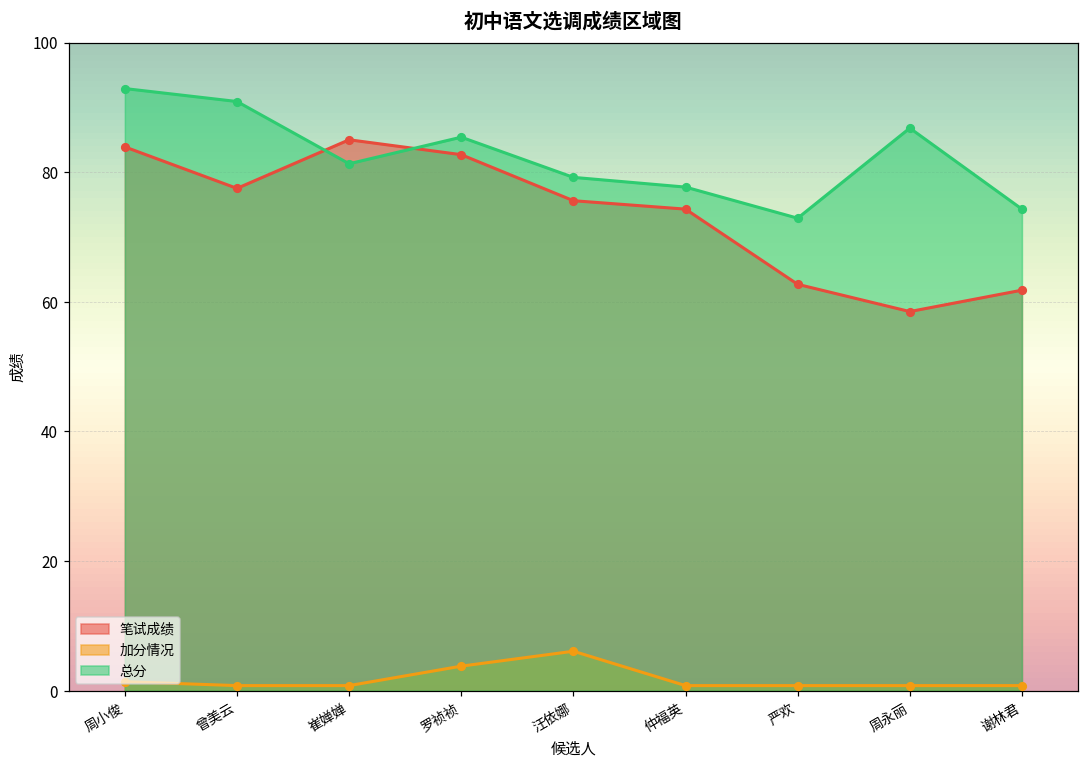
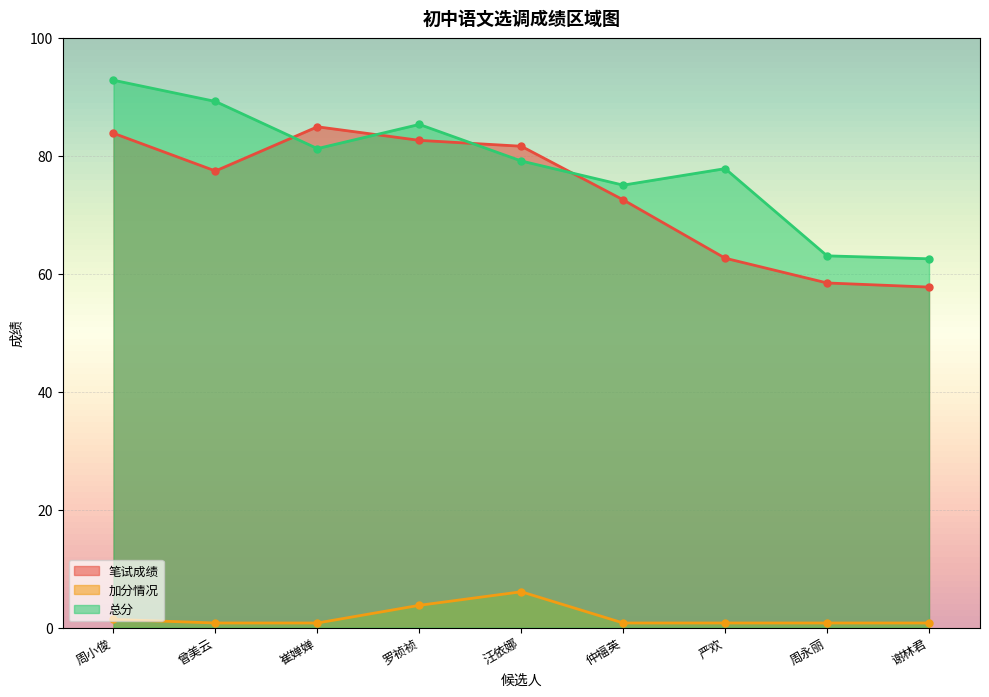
  {
    "笔试成绩": {
      "周小俊": 84,
      "曾美云": 78,
      "崔婵婵": 85,
      "罗祯祯": 83,
-     "汪依娜": 76,
-     "仲福英": 74,
+     "汪依娜": 82,
+     "仲福英": 73,
      "严欢": 63,
      "周永丽": 59,
-     "谢林君": 62
+     "谢林君": 58
    },
    "加分情况": {
      "曾美云": 1,
      "崔婵婵": 1,
      "罗祯祯": 4,
      "汪依娜": 6,
      "仲福英": 1,
      "严欢": 1,
      "周永丽": 1,
      "谢林君": 1
    },
    "总分": {
      "周小俊": 93,
-     "曾美云": 91,
+     "曾美云": 89,
      "崔婵婵": 81,
      "罗祯祯": 85,
      "汪依娜": 79,
-     "仲福英": 78,
-     "严欢": 73,
-     "周永丽": 87,
-     "谢林君": 74
+     "仲福英": 75,
+     "严欢": 78,
+     "周永丽": 63,
+     "谢林君": 63
    }
  }
